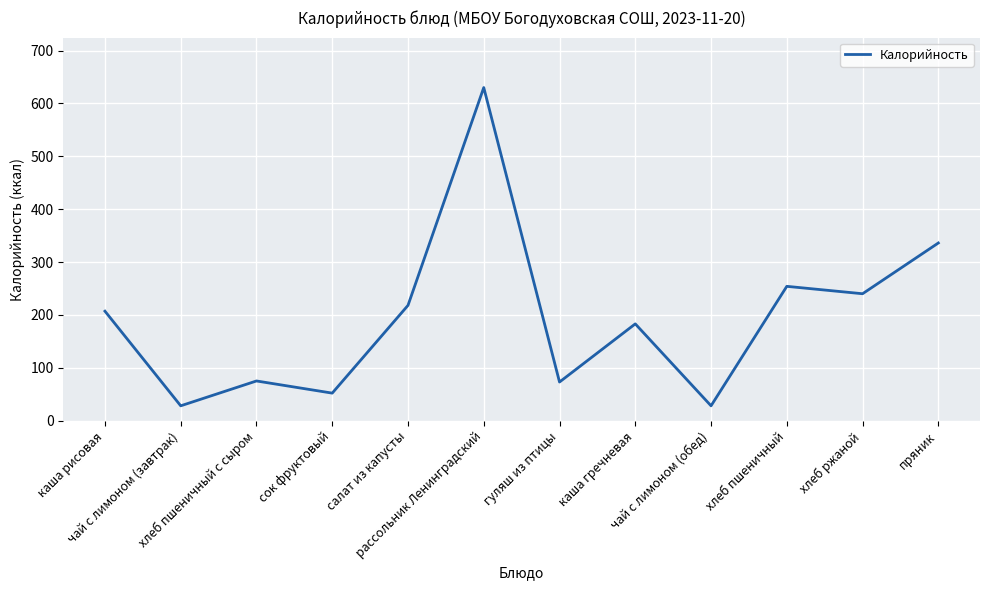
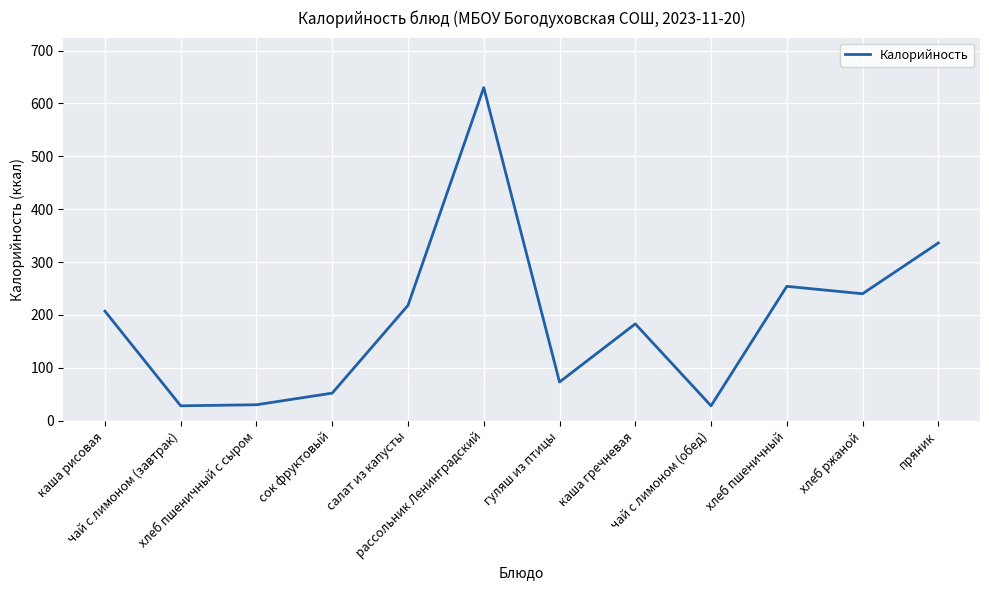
  {
    "каша рисовая": 210,
    "чай с лимоном (завтрак)": 30,
-   "хлеб пшеничный с сыром": 80,
+   "хлеб пшеничный с сыром": 30,
    "сок фруктовый": 50,
    "салат из капусты": 220,
    "рассольник Ленинградский": 630,
    "гуляш из птицы": 70,
    "каша гречневая": 180,
    "чай с лимоном (обед)": 30,
    "хлеб пшеничный": 250,
    "хлеб ржаной": 240,
    "пряник": 340
  }
